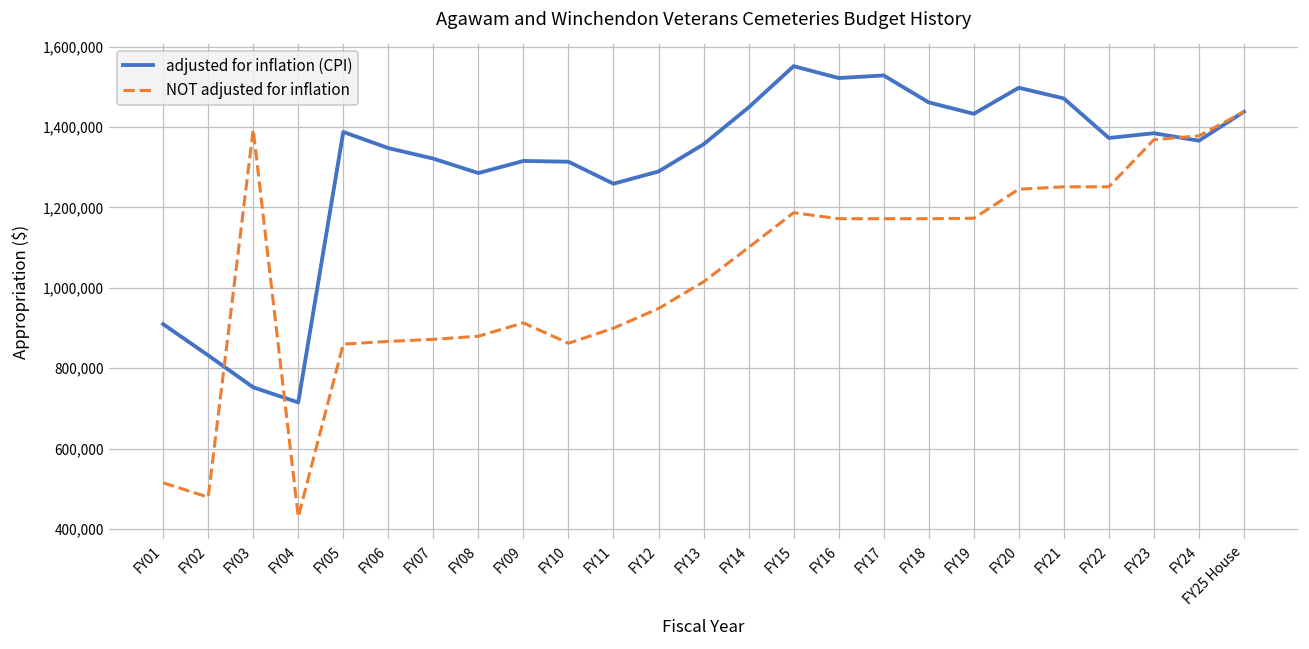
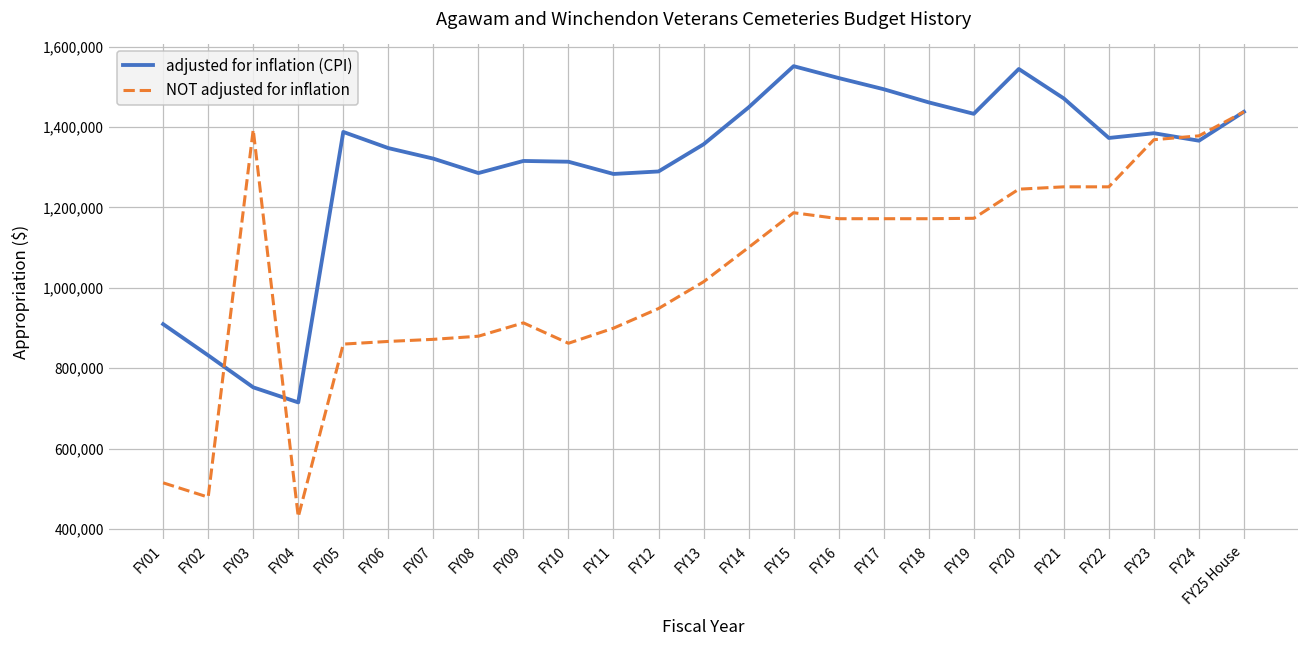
  {
    "adjusted for inflation (CPI)": {
      "FY01": "910,000",
      "FY02": "830,000",
      "FY03": "750,000",
      "FY04": "710,000",
      "FY05": "1,390,000",
      "FY06": "1,350,000",
      "FY07": "1,320,000",
      "FY08": "1,290,000",
      "FY09": "1,320,000",
      "FY10": "1,310,000",
-     "FY11": "1,260,000",
+     "FY11": "1,280,000",
      "FY12": "1,290,000",
      "FY13": "1,360,000",
      "FY14": "1,450,000",
      "FY15": "1,550,000",
      "FY16": "1,520,000",
-     "FY17": "1,530,000",
+     "FY17": "1,490,000",
      "FY18": "1,460,000",
      "FY19": "1,430,000",
-     "FY20": "1,500,000",
+     "FY20": "1,540,000",
      "FY21": "1,470,000",
      "FY22": "1,370,000",
      "FY23": "1,380,000",
      "FY24": "1,370,000"
    },
    "NOT adjusted for inflation": {
      "FY01": "510,000",
      "FY02": "480,000",
      "FY03": "1,390,000",
      "FY04": "430,000",
      "FY05": "860,000",
      "FY06": "870,000",
      "FY07": "870,000",
      "FY08": "880,000",
      "FY09": "910,000",
      "FY10": "860,000",
      "FY11": "900,000",
      "FY12": "950,000",
      "FY13": "1,010,000",
      "FY14": "1,100,000",
      "FY15": "1,190,000",
      "FY16": "1,170,000",
      "FY17": "1,170,000",
      "FY18": "1,170,000",
      "FY19": "1,170,000",
      "FY20": "1,250,000",
      "FY21": "1,250,000",
      "FY22": "1,250,000",
      "FY23": "1,370,000",
      "FY24": "1,380,000"
    }
  }
